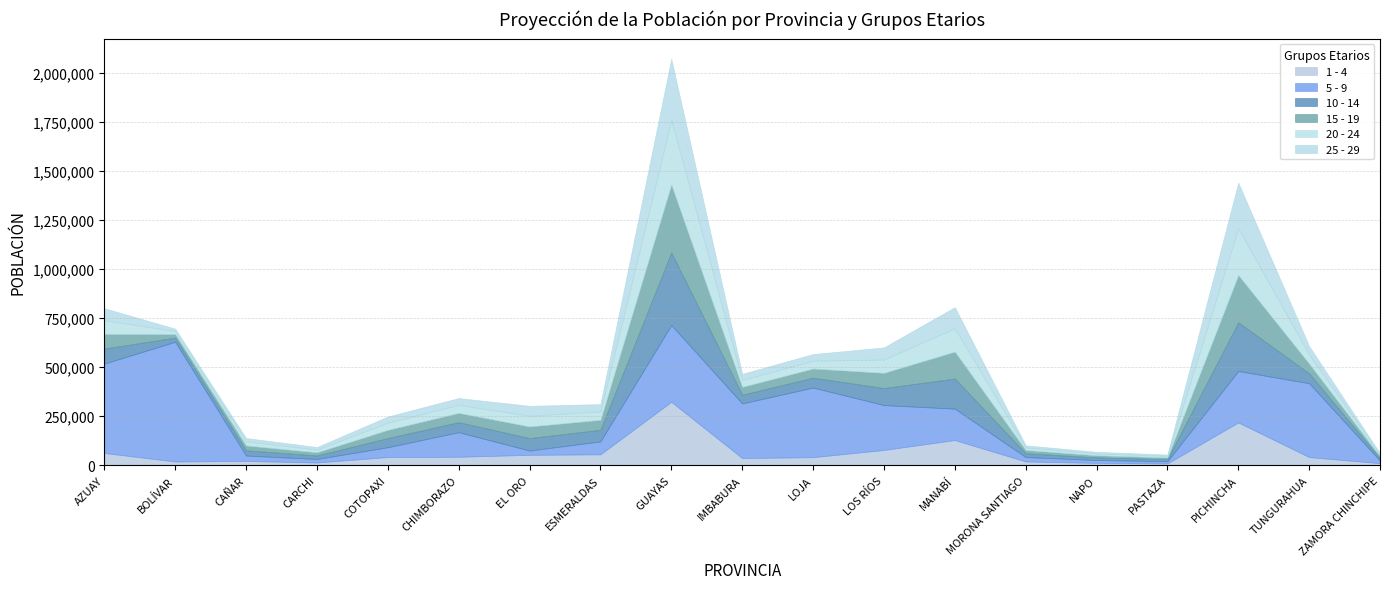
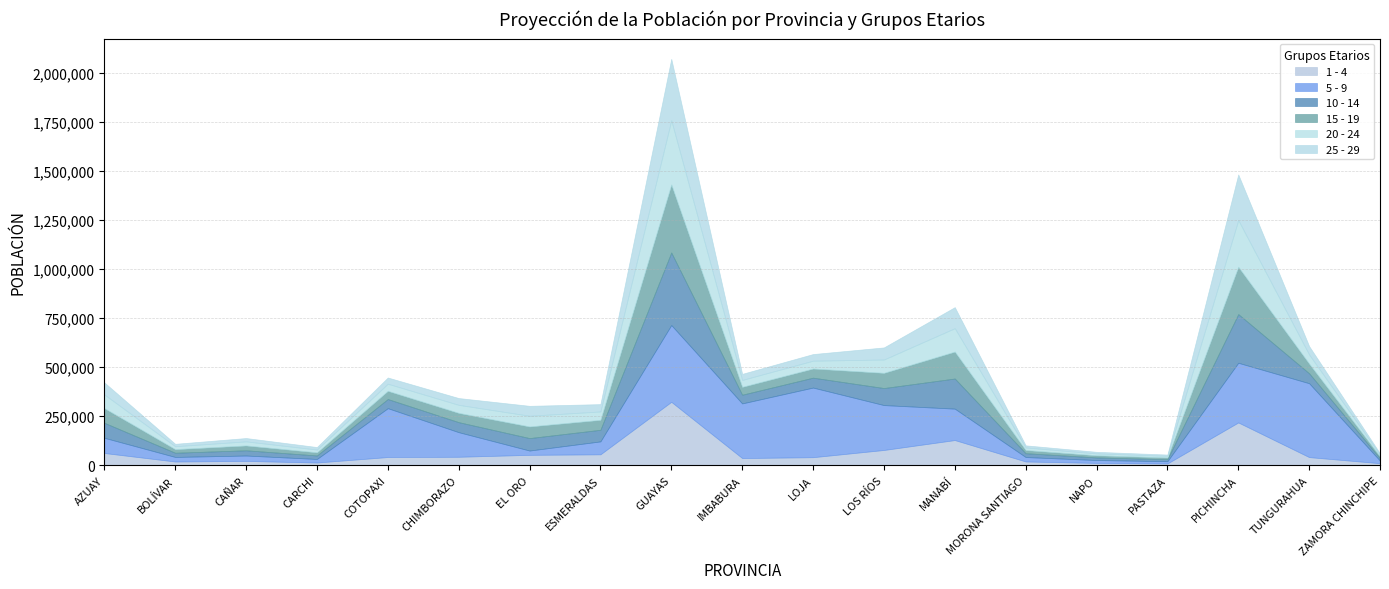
  {
    "5 - 9": {
-     "AZUAY": "460,000",
-     "BOLÍVAR": "610,000",
+     "AZUAY": "80,000",
+     "BOLÍVAR": "20,000",
      "CAÑAR": "30,000",
      "CARCHI": "20,000",
-     "COTOPAXI": "50,000",
+     "COTOPAXI": "250,000",
      "CHIMBORAZO": "130,000",
      "EL ORO": "20,000",
      "ESMERALDAS": "70,000",
      "GUAYAS": "390,000",
      "IMBABURA": "280,000",
      "LOJA": "350,000",
      "LOS RÍOS": "230,000",
      "MANABÍ": "160,000",
      "MORONA SANTIAGO": "20,000",
      "NAPO": "10,000",
-     "PICHINCHA": "260,000",
+     "PICHINCHA": "300,000",
      "TUNGURAHUA": "380,000"
    }
  }
